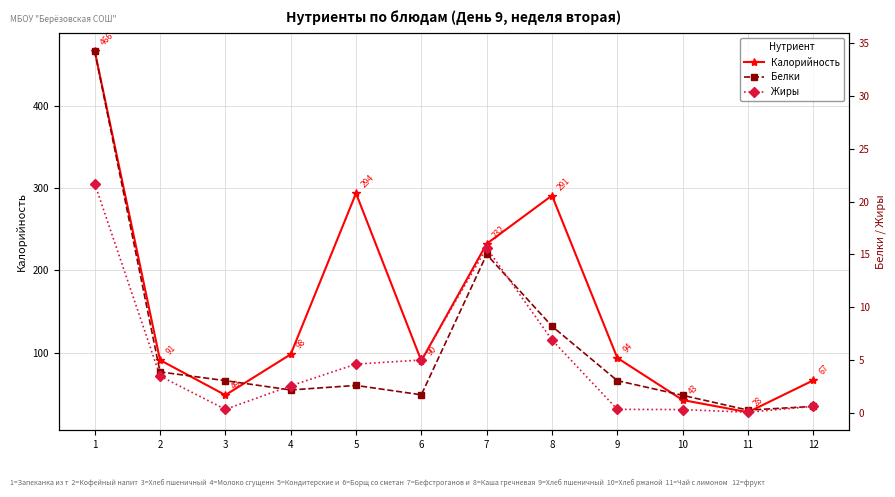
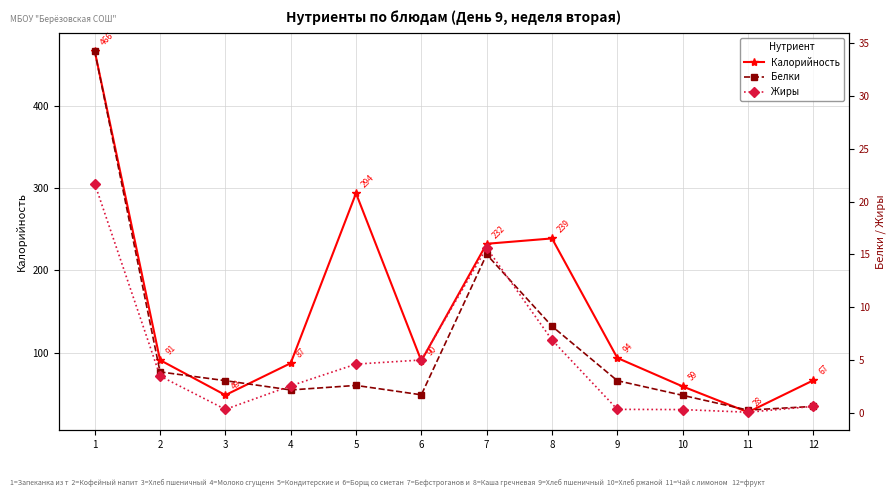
  {
    "Калорийность": {
      "1": 466,
      "2": 91,
      "3": 49,
-     "4": 98,
+     "4": 87,
      "5": 294,
      "6": 90,
      "7": 232,
-     "8": 291,
+     "8": 239,
      "9": 94,
-     "10": 43,
+     "10": 59,
      "11": 28,
      "12": 67
    }
  }
